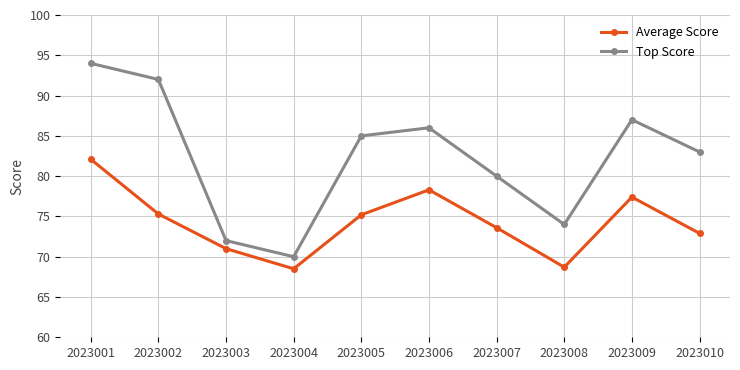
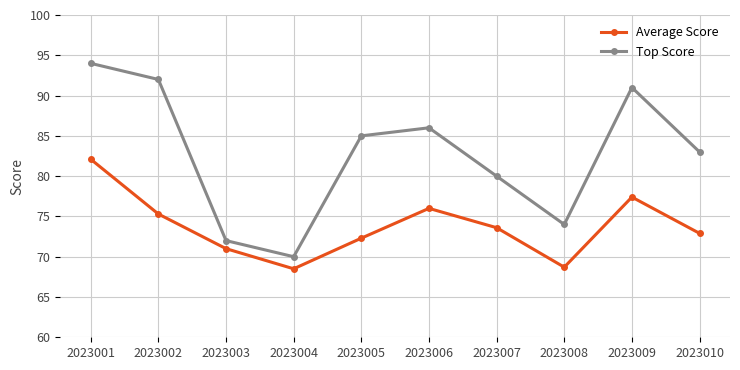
  {
    "Average Score": {
      "2023001": 82,
      "2023002": 75,
      "2023003": 71,
      "2023004": 69,
-     "2023005": 75,
-     "2023006": 78,
+     "2023005": 72,
+     "2023006": 76,
      "2023007": 74,
      "2023008": 69,
      "2023009": 77,
      "2023010": 73
    },
    "Top Score": {
      "2023001": 94,
      "2023002": 92,
      "2023003": 72,
      "2023004": 70,
      "2023005": 85,
      "2023006": 86,
      "2023007": 80,
      "2023008": 74,
-     "2023009": 87,
+     "2023009": 91,
      "2023010": 83
    }
  }
